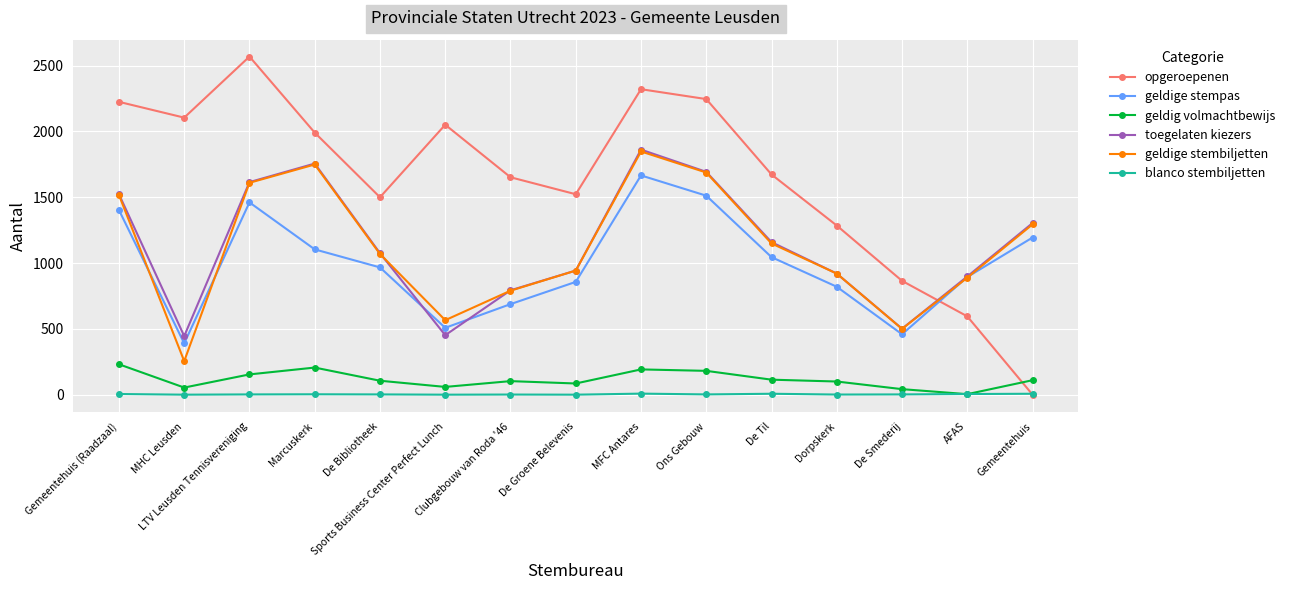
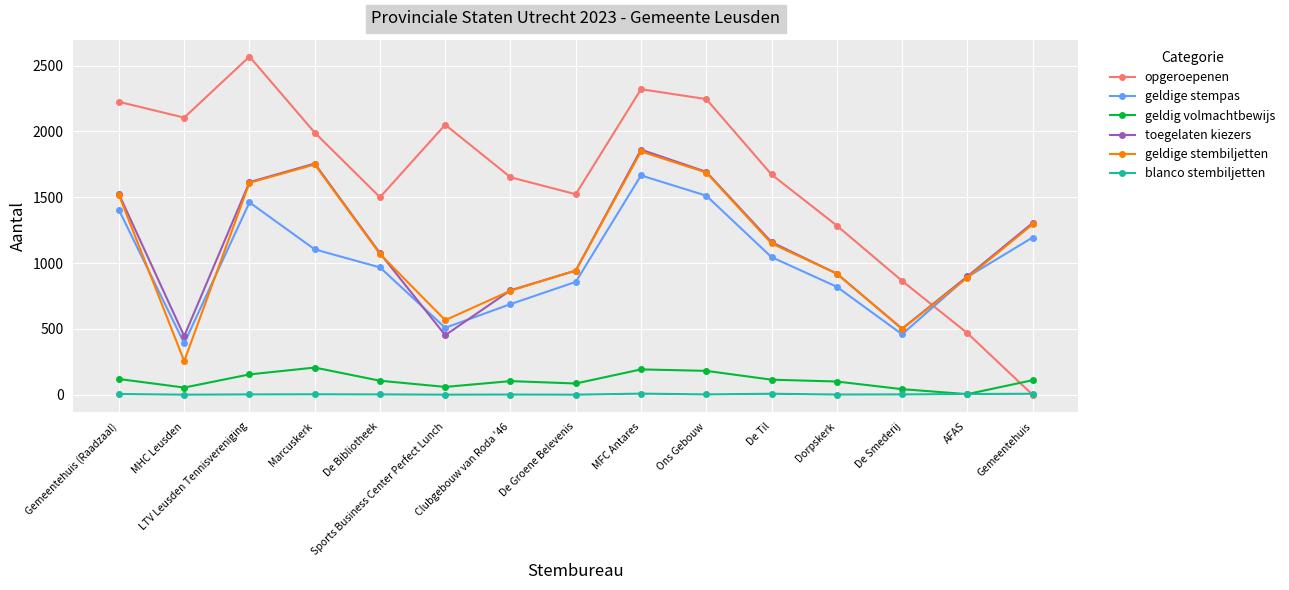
  {
    "opgeroepenen": {
      "Gemeentehuis (Raadzaal)": 2230,
      "MHC Leusden": 2110,
      "LTV Leusden Tennisvereniging": 2570,
      "Marcuskerk": 1990,
      "De Bibliotheek": 1500,
      "Sports Business Center Perfect Lunch": 2050,
      "Clubgebouw van Roda '46": 1650,
      "De Groene Belevenis": 1520,
      "MFC Antares": 2320,
      "Ons Gebouw": 2250,
      "De Til": 1670,
      "Dorpskerk": 1290,
      "De Smederij": 870,
-     "AFAS": 600
+     "AFAS": 470
    },
    "geldige stempas": {
      "Gemeentehuis (Raadzaal)": 1400,
      "MHC Leusden": 390,
      "LTV Leusden Tennisvereniging": 1460,
      "Marcuskerk": 1100,
      "De Bibliotheek": 970,
      "Sports Business Center Perfect Lunch": 510,
      "Clubgebouw van Roda '46": 690,
      "De Groene Belevenis": 860,
      "MFC Antares": 1670,
      "Ons Gebouw": 1510,
      "De Til": 1050,
      "Dorpskerk": 820,
      "De Smederij": 460,
      "Gemeentehuis": 1190
    },
    "geldig volmachtbewijs": {
-     "Gemeentehuis (Raadzaal)": 230,
+     "Gemeentehuis (Raadzaal)": 120,
      "MHC Leusden": 50,
      "LTV Leusden Tennisvereniging": 150,
      "Marcuskerk": 210,
      "De Bibliotheek": 110,
      "Sports Business Center Perfect Lunch": 60,
      "Clubgebouw van Roda '46": 100,
      "De Groene Belevenis": 90,
      "MFC Antares": 190,
      "Ons Gebouw": 180,
      "De Til": 110,
      "Dorpskerk": 100,
      "De Smederij": 40,
      "Gemeentehuis": 110
    },
    "toegelaten kiezers": {
      "MHC Leusden": 450,
      "Sports Business Center Perfect Lunch": 450
    },
    "geldige stembiljetten": {
      "MHC Leusden": 260,
      "Sports Business Center Perfect Lunch": 570
    },
    "blanco stembiljetten": {
      "Gemeentehuis (Raadzaal)": 10,
      "MHC Leusden": 0,
      "LTV Leusden Tennisvereniging": 0,
      "Marcuskerk": 0,
      "De Bibliotheek": 0,
      "Sports Business Center Perfect Lunch": 0,
      "Clubgebouw van Roda '46": 0,
      "De Groene Belevenis": 0,
      "MFC Antares": 10,
      "Ons Gebouw": 0,
      "De Til": 10,
      "Dorpskerk": 0,
      "De Smederij": 0
    }
  }
